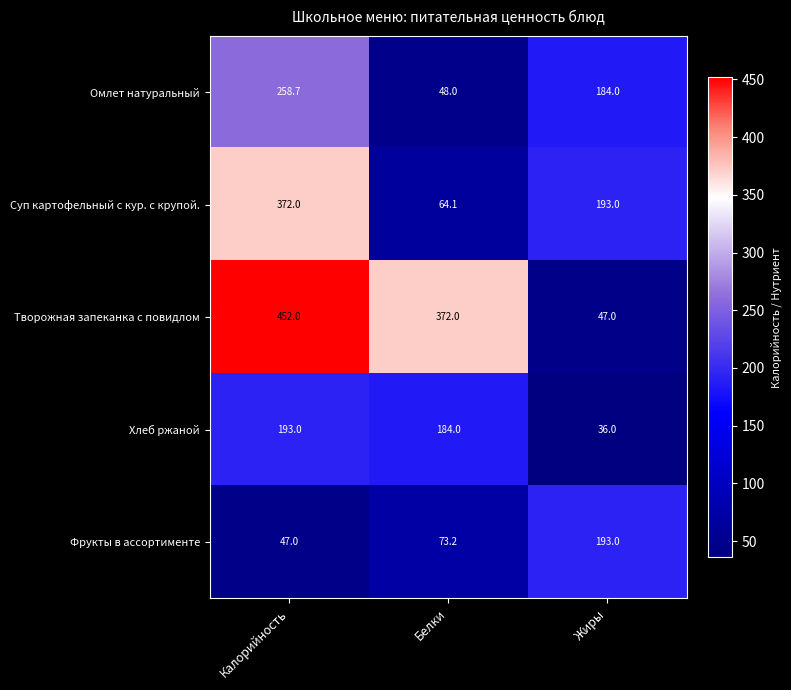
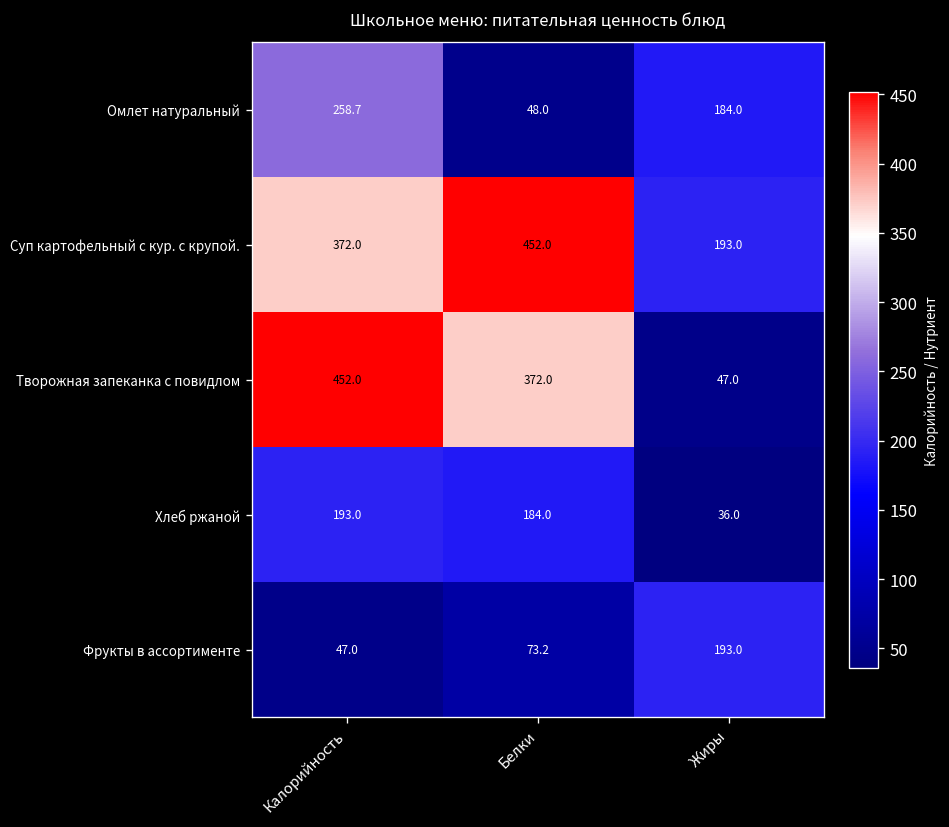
  {
    "Омлет натуральный": {
      "Калорийность": 258.7,
      "Белки": 48.0,
      "Жиры": 184.0
    },
    "Суп картофельный с кур. с крупой.": {
      "Калорийность": 372.0,
-     "Белки": 64.1,
+     "Белки": 452.0,
      "Жиры": 193.0
    },
    "Творожная запеканка с повидлом": {
      "Калорийность": 452.0,
      "Белки": 372.0,
      "Жиры": 47.0
    },
    "Хлеб ржаной": {
      "Калорийность": 193.0,
      "Белки": 184.0,
      "Жиры": 36.0
    },
    "Фрукты в ассортименте": {
      "Калорийность": 47.0,
      "Белки": 73.2,
      "Жиры": 193.0
    }
  }
